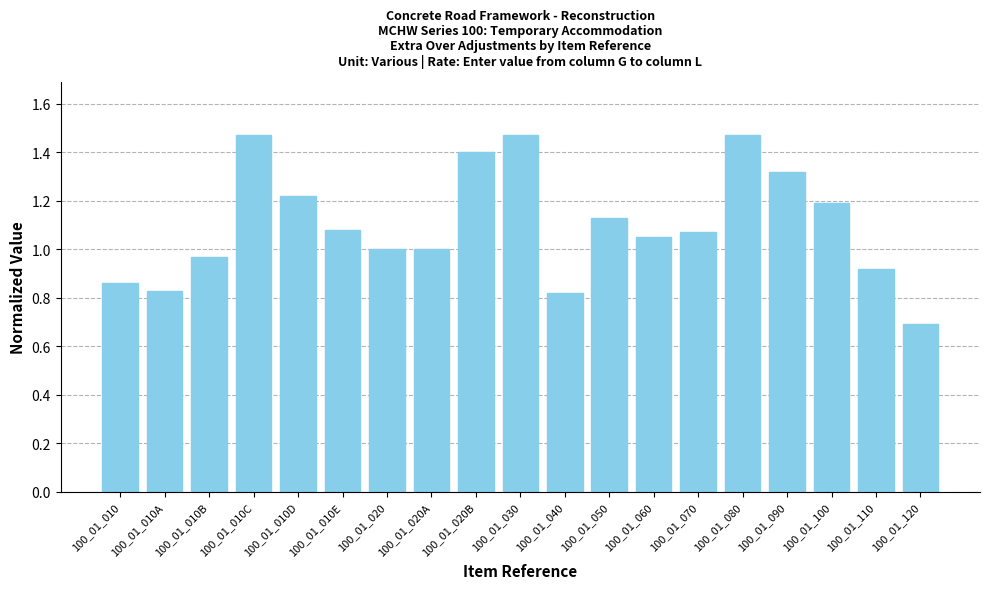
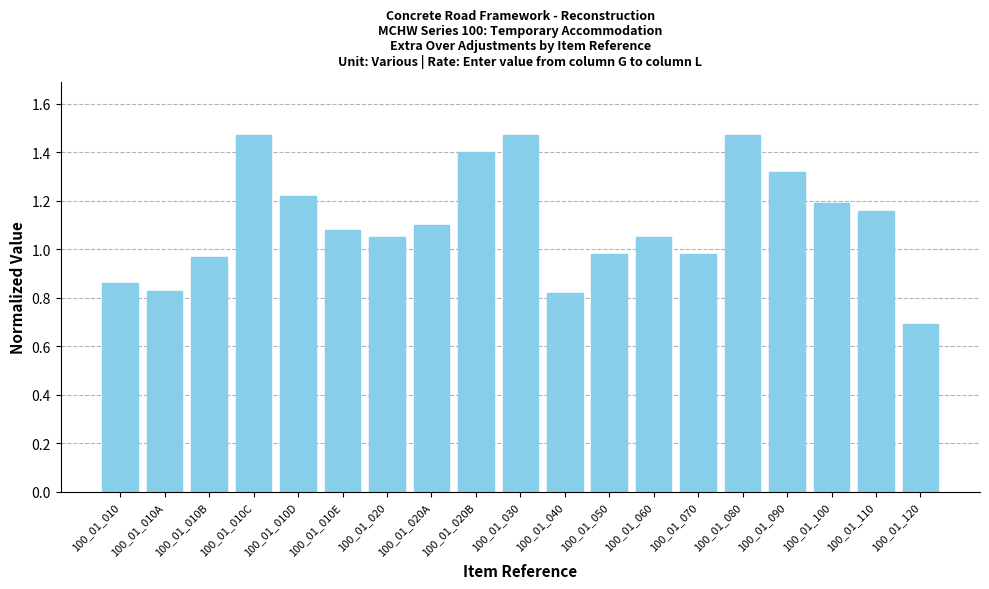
  {
    "100_01_010": 0.86,
    "100_01_010A": 0.83,
    "100_01_010B": 0.97,
    "100_01_010C": 1.47,
    "100_01_010D": 1.22,
    "100_01_010E": 1.08,
-   "100_01_020": 1.00,
-   "100_01_020A": 1.0,
+   "100_01_020": 1.05,
+   "100_01_020A": 1.1,
    "100_01_020B": 1.40,
    "100_01_030": 1.47,
    "100_01_040": 0.82,
-   "100_01_050": 1.13,
+   "100_01_050": 0.98,
    "100_01_060": 1.05,
-   "100_01_070": 1.07,
+   "100_01_070": 0.98,
    "100_01_080": 1.47,
    "100_01_090": 1.32,
    "100_01_100": 1.19,
-   "100_01_110": 0.92,
+   "100_01_110": 1.16,
    "100_01_120": 0.69
  }
